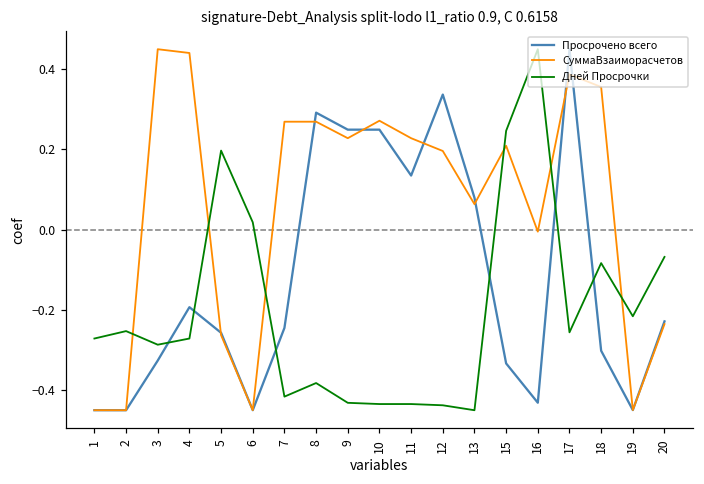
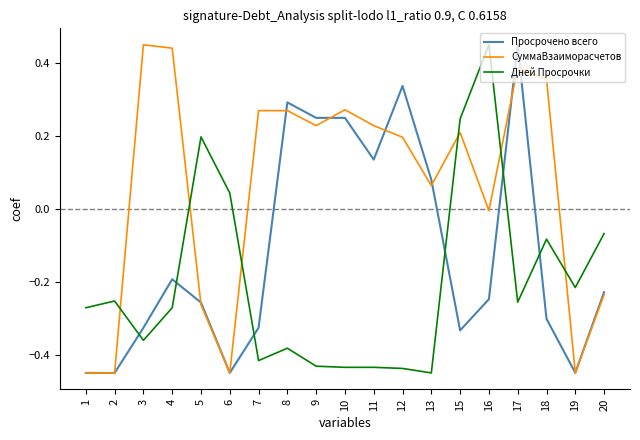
  {
    "Просрочено всего": {
      "3": -0.33,
      "4": -0.19,
-     "7": -0.24,
+     "7": -0.33,
      "8": 0.29,
      "9": 0.25,
      "10": 0.25,
      "11": 0.14,
      "12": 0.34,
      "13": 0.08,
      "15": -0.33,
-     "16": -0.43,
+     "16": -0.25,
      "18": -0.30
    },
    "СуммаВзаиморасчетов": {
      "3": 0.45,
      "4": 0.44,
      "7": 0.27,
      "8": 0.27,
      "9": 0.23,
      "10": 0.27,
      "11": 0.23,
      "12": 0.20,
      "13": 0.06,
      "15": 0.21,
      "16": 0.00
    },
    "Дней Просрочки": {
      "1": -0.27,
      "2": -0.25,
-     "3": -0.29,
+     "3": -0.36,
      "4": -0.27,
      "5": 0.20,
-     "6": 0.02,
+     "6": 0.04,
      "7": -0.42,
      "8": -0.38,
      "9": -0.43,
      "10": -0.43,
      "11": -0.43,
      "12": -0.44,
      "13": -0.45,
      "15": 0.25,
      "17": -0.26,
      "18": -0.08,
      "19": -0.22,
      "20": -0.07
    }
  }
